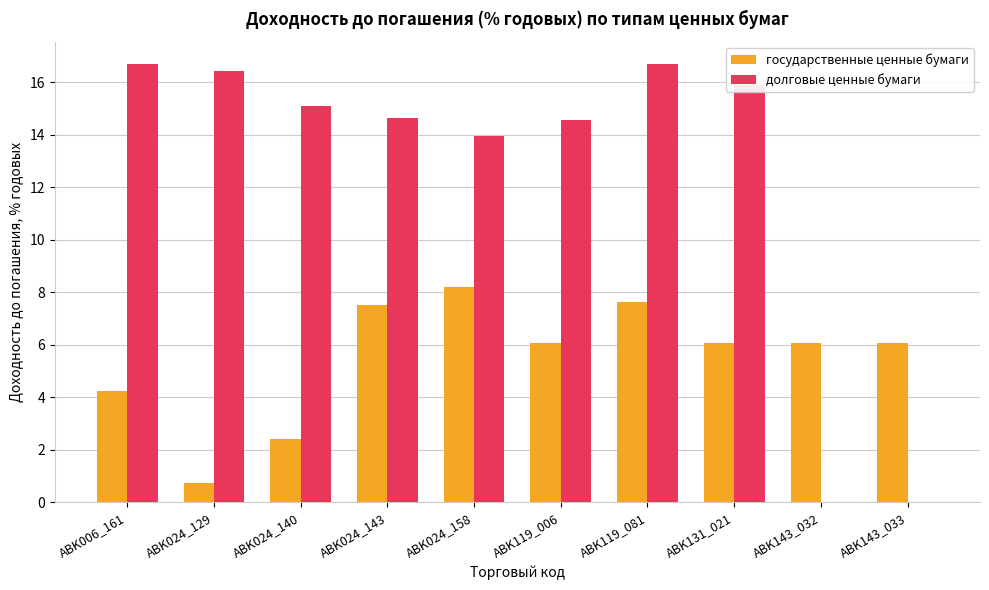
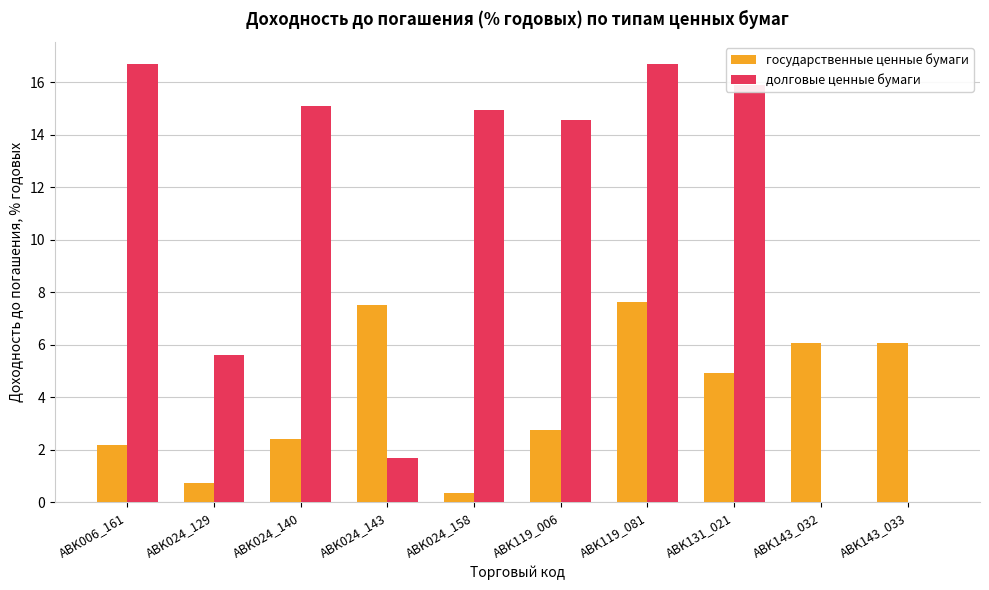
  {
    "государственные ценные бумаги": {
-     "ABK006_161": 4.2,
+     "ABK006_161": 2.2,
      "ABK024_129": 0.8,
      "ABK024_140": 2.4,
      "ABK024_143": 7.5,
-     "ABK024_158": 8.2,
-     "ABK119_006": 6.1,
+     "ABK024_158": 0.4,
+     "ABK119_006": 2.8,
      "ABK119_081": 7.6,
-     "ABK131_021": 6.1,
+     "ABK131_021": 4.9,
      "ABK143_032": 6.1,
      "ABK143_033": 6.1
    },
    "долговые ценные бумаги": {
      "ABK006_161": 16.7,
-     "ABK024_129": 16.5,
+     "ABK024_129": 5.6,
      "ABK024_140": 15.1,
-     "ABK024_143": 14.7,
-     "ABK024_158": 14.0,
+     "ABK024_143": 1.7,
+     "ABK024_158": 15.0,
      "ABK119_006": 14.6,
      "ABK119_081": 16.7,
      "ABK143_032": 0.0,
      "ABK143_033": 0.0
    }
  }
